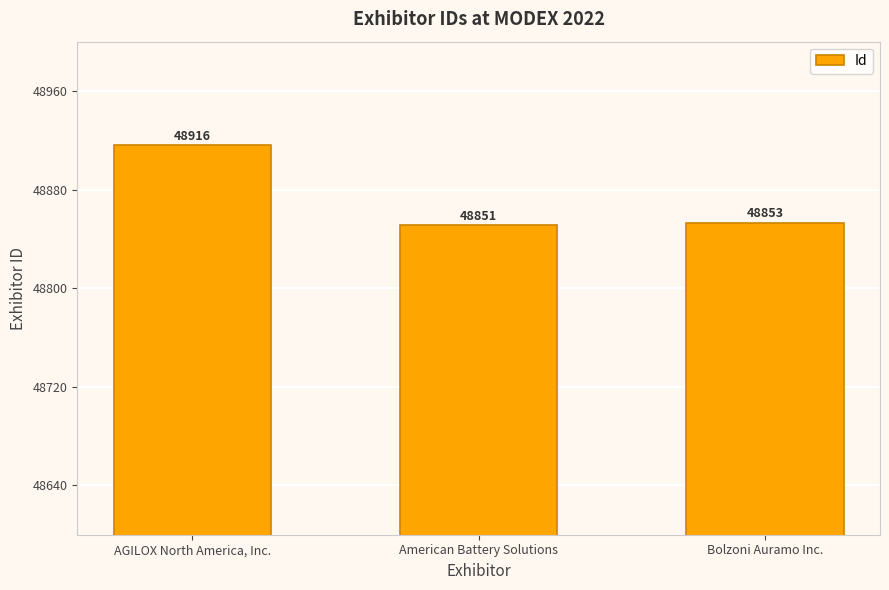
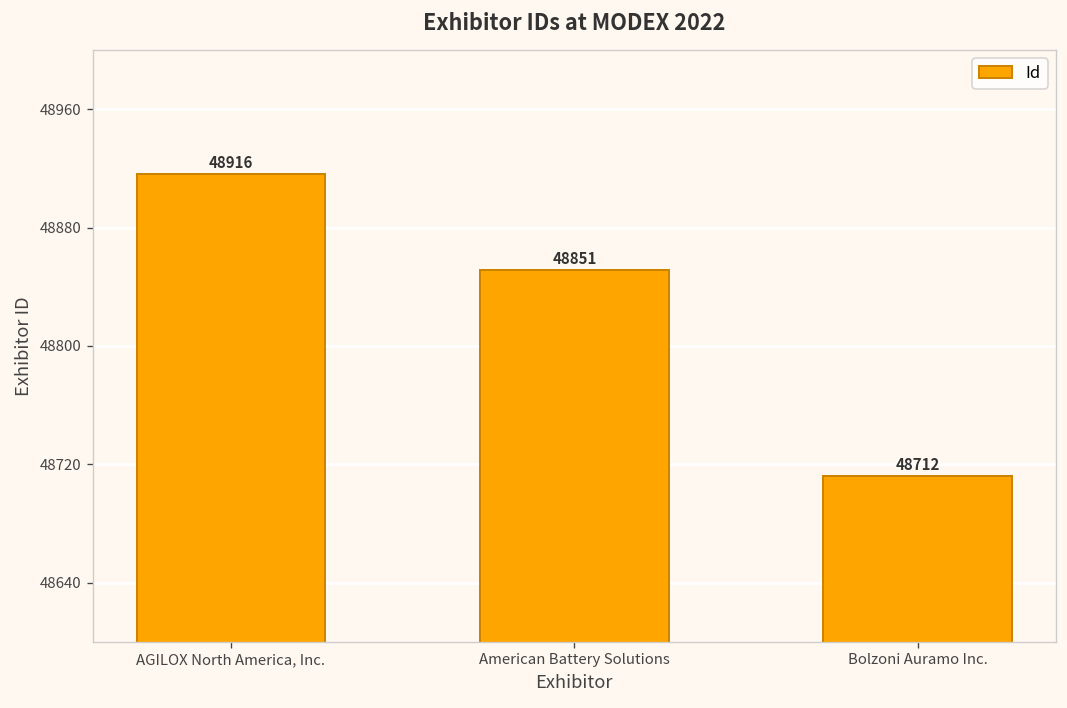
  {
    "AGILOX North America, Inc.": 48916,
    "American Battery Solutions": 48851,
-   "Bolzoni Auramo Inc.": 48853
+   "Bolzoni Auramo Inc.": 48712
  }
